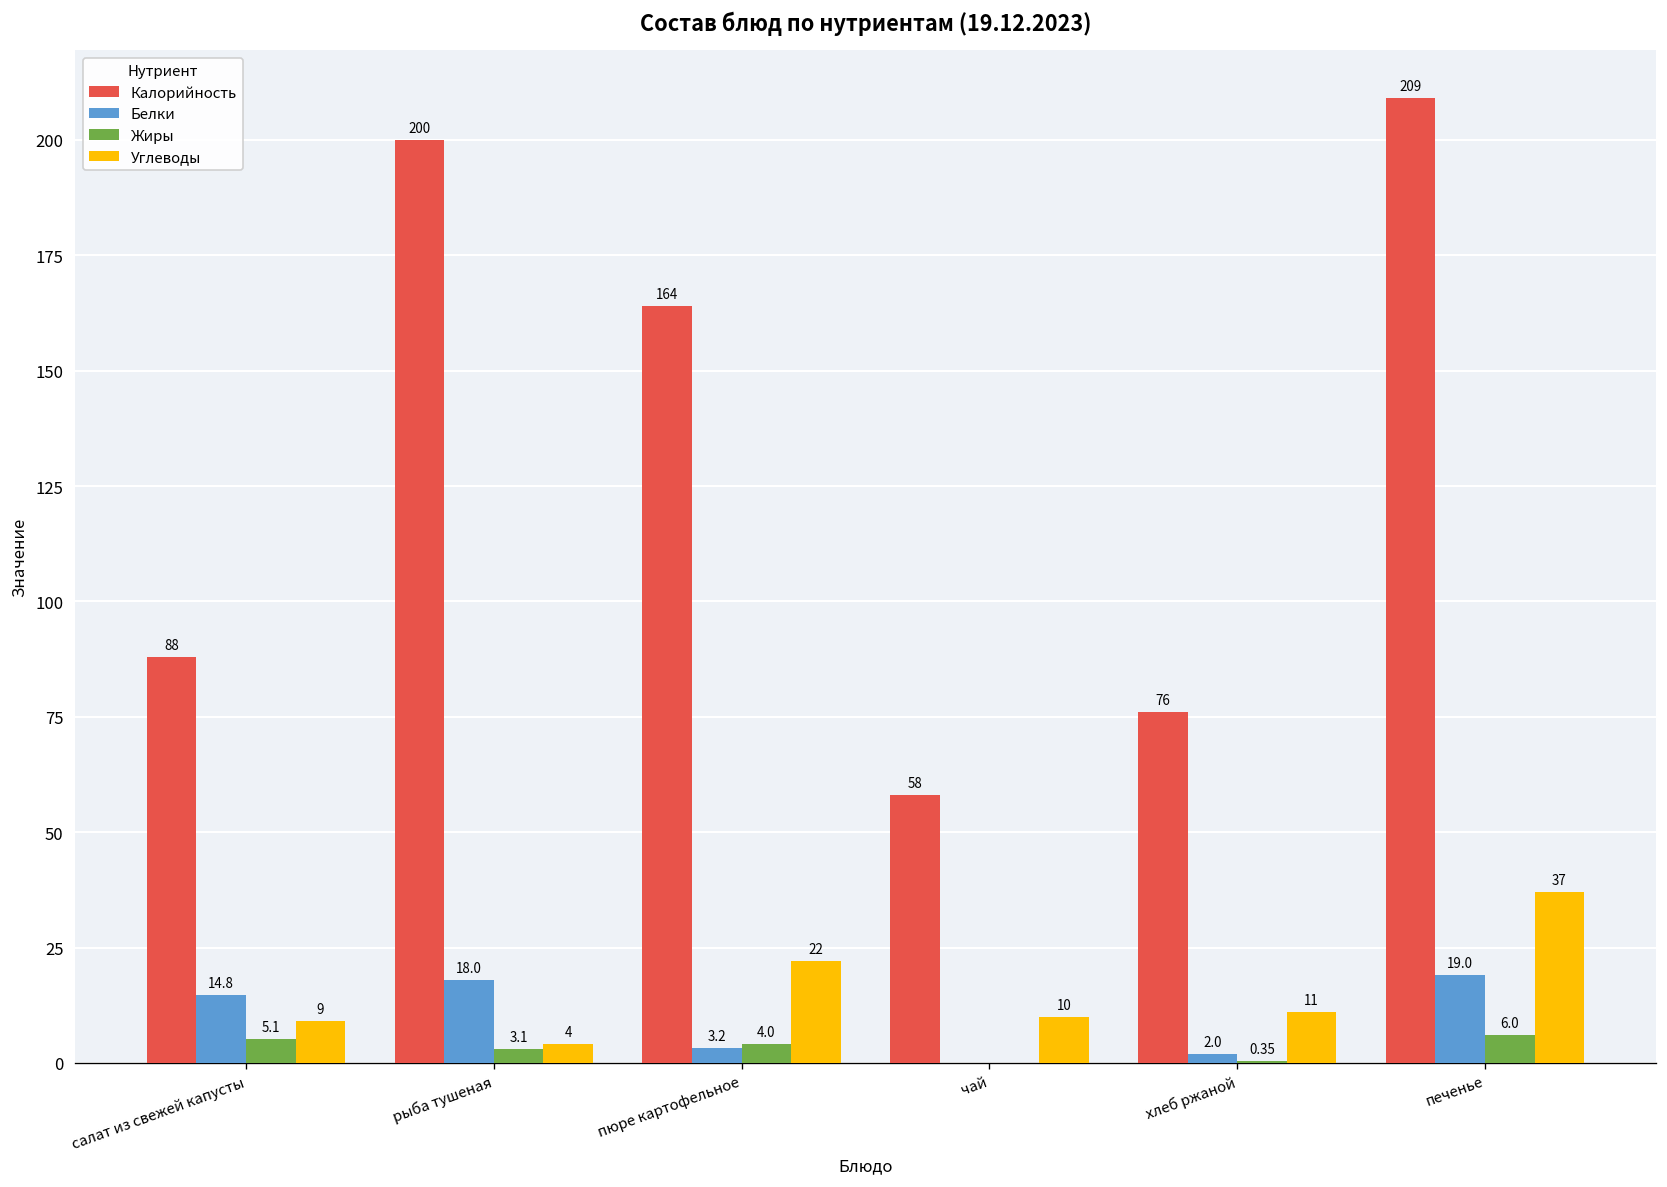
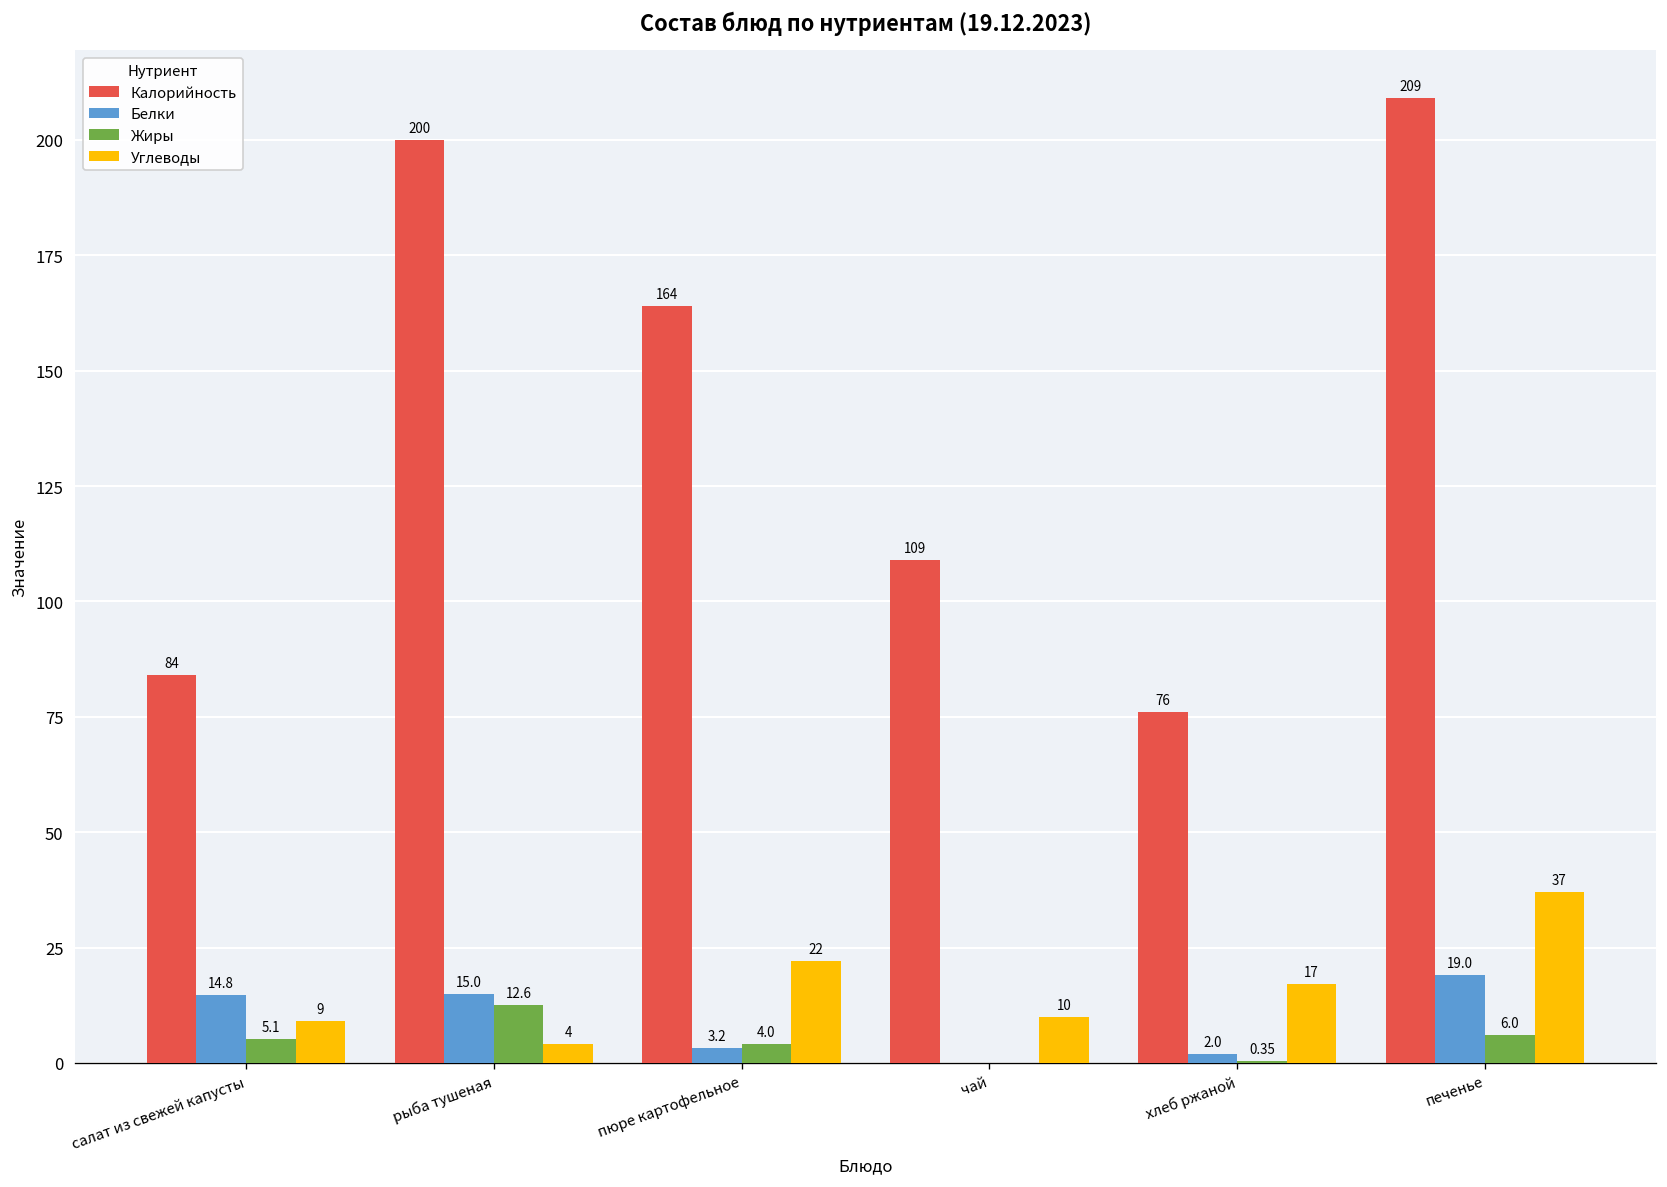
  {
    "Калорийность": {
-     "салат из свежей капусты": 88,
+     "салат из свежей капусты": 84,
      "рыба тушеная": 200,
      "пюре картофельное": 164,
-     "чай": 58,
+     "чай": 109,
      "хлеб ржаной": 76,
      "печенье": 209
    },
    "Белки": {
      "салат из свежей капусты": 14.8,
-     "рыба тушеная": 18.0,
+     "рыба тушеная": 15.0,
      "пюре картофельное": 3.2,
      "хлеб ржаной": 2.0,
      "печенье": 19.0
    },
    "Жиры": {
      "салат из свежей капусты": 5.1,
-     "рыба тушеная": 3.1,
+     "рыба тушеная": 12.6,
      "пюре картофельное": 4.0,
      "хлеб ржаной": 0.35,
      "печенье": 6.0
    },
    "Углеводы": {
      "салат из свежей капусты": 9,
      "рыба тушеная": 4,
      "пюре картофельное": 22,
      "чай": 10,
-     "хлеб ржаной": 11,
+     "хлеб ржаной": 17,
      "печенье": 37
    }
  }
